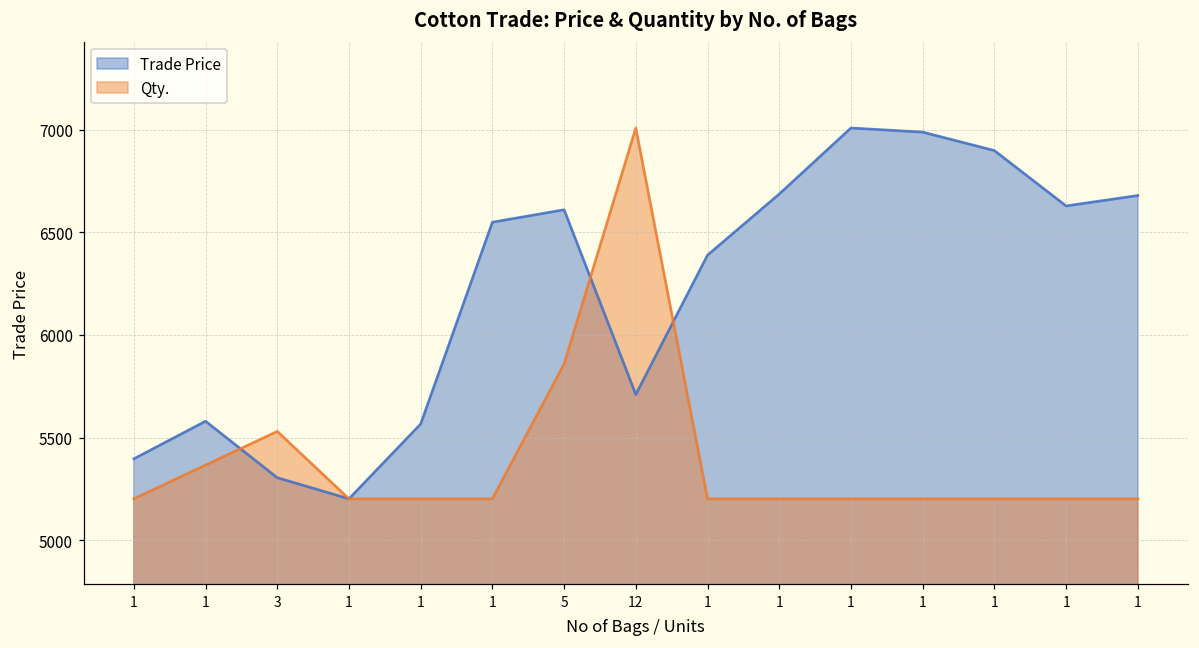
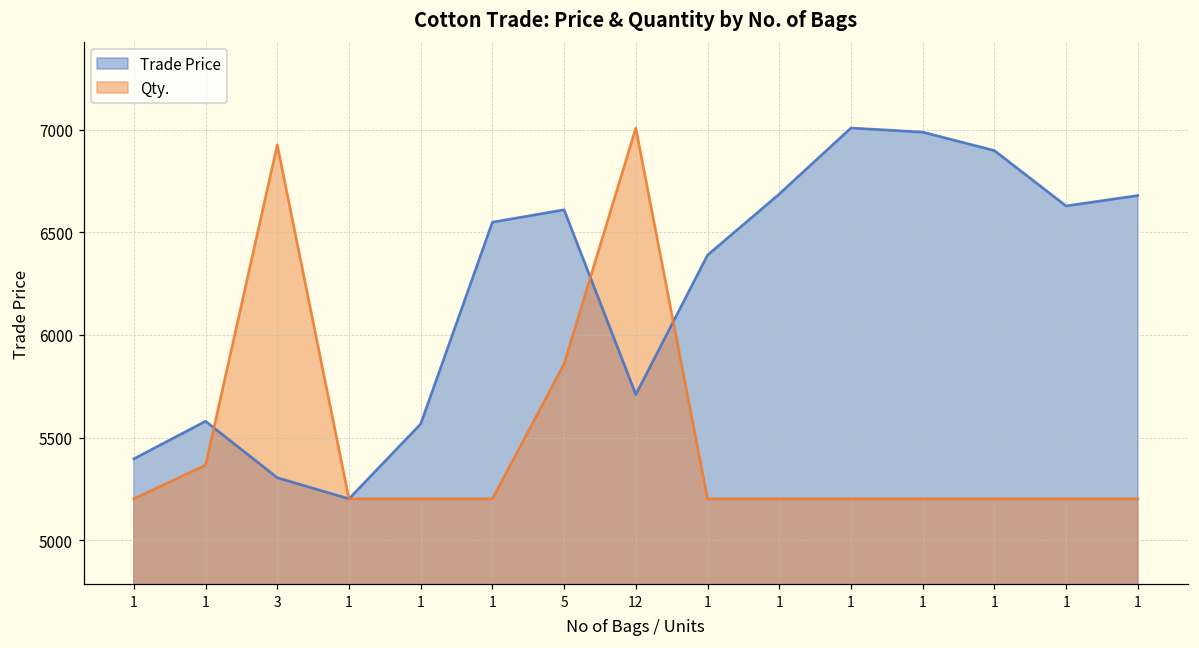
  {
    "Trade Price": {
      "3": 5300,
      "5": 6610,
      "12": 5710
    },
    "Qty.": {
-     "3": 5530,
+     "3": 6930,
      "5": 5860,
      "12": 7010
    }
  }
